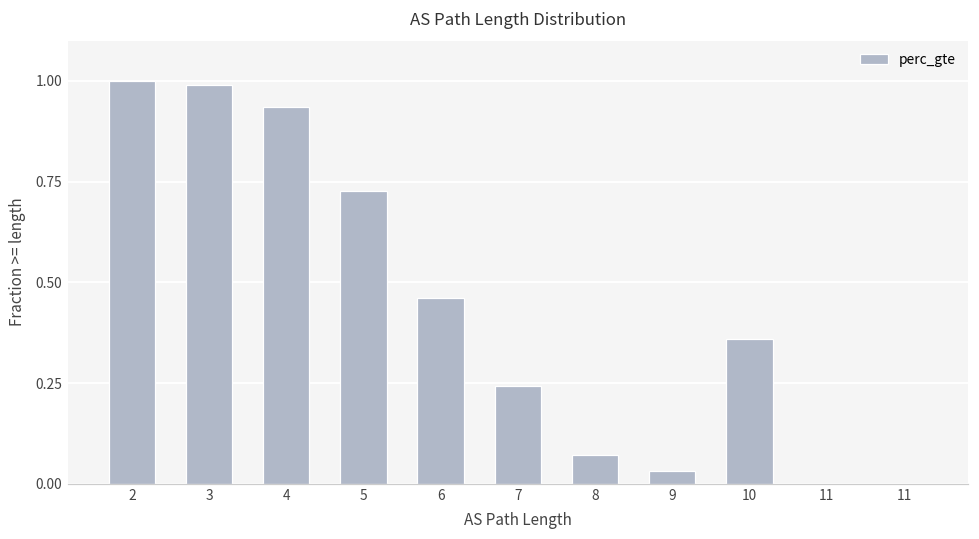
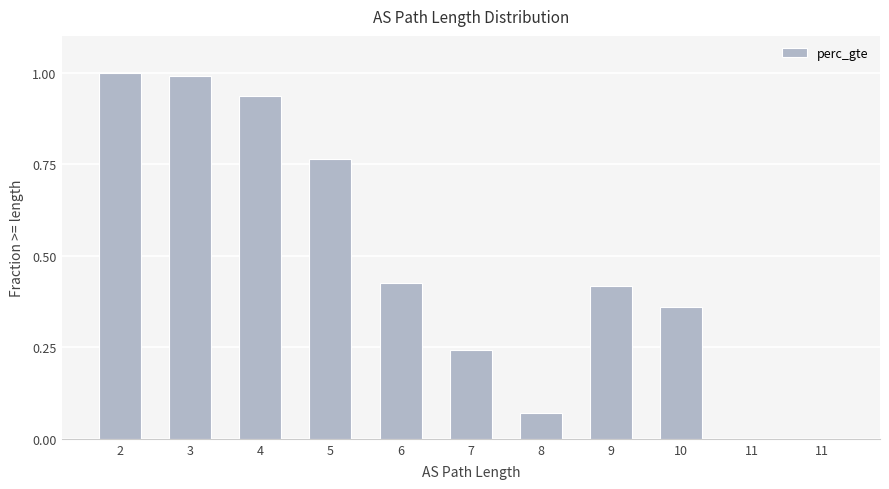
  {
    "2": 1.00,
    "3": 0.99,
    "4": 0.94,
-   "5": 0.73,
-   "6": 0.46,
+   "5": 0.76,
+   "6": 0.42,
    "7": 0.24,
    "8": 0.07,
-   "9": 0.03,
+   "9": 0.42,
    "10": 0.36
  }
